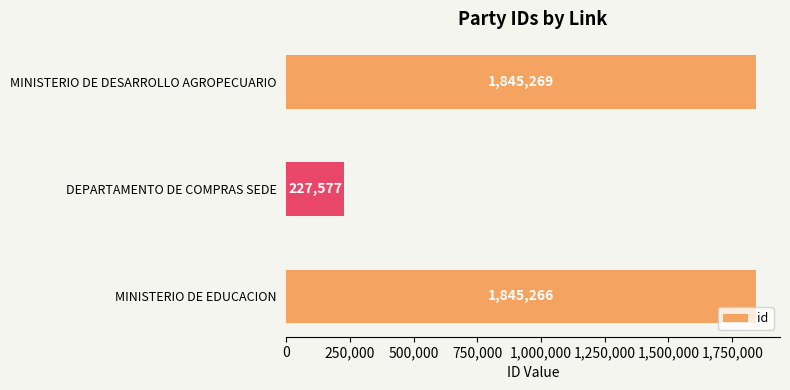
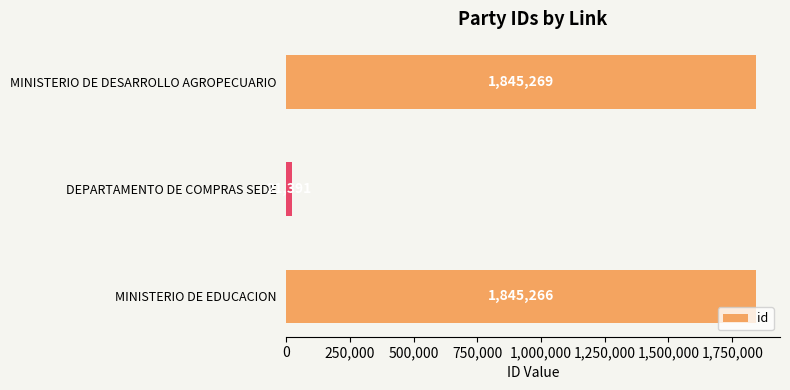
  {
-   "DEPARTAMENTO DE COMPRAS SEDE": "230,000"
+   "DEPARTAMENTO DE COMPRAS SEDE": "20,000"
  }
